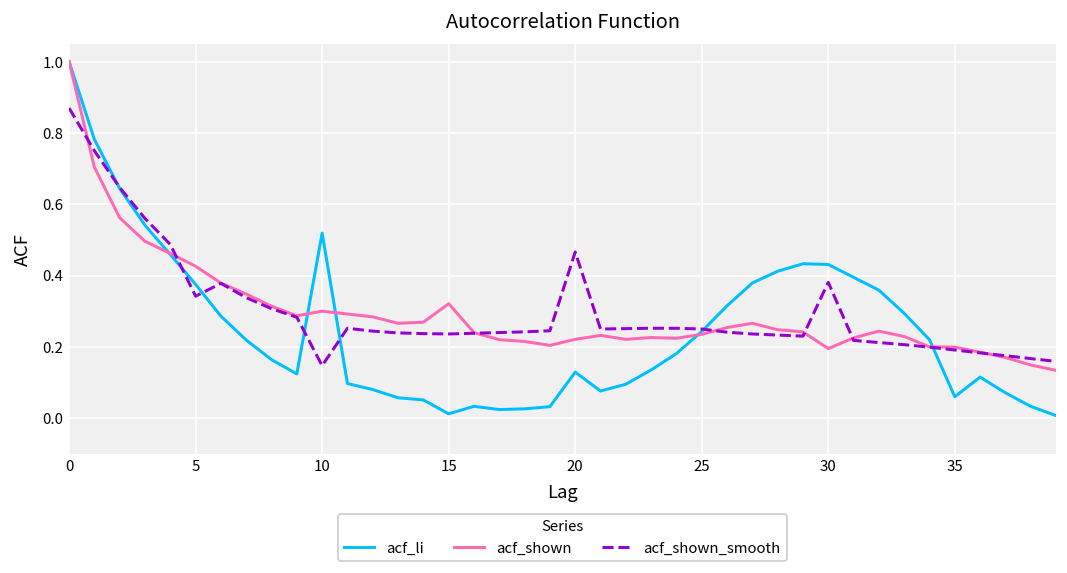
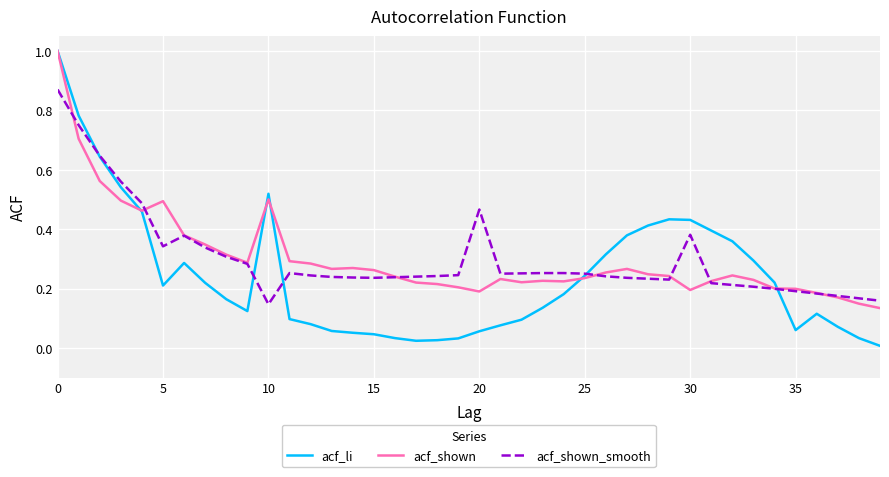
  {
    "acf_li": {
-     "5": 0.38,
+     "5": 0.21,
      "10": 0.52,
-     "15": 0.01,
-     "20": 0.13,
+     "15": 0.05,
+     "20": 0.06,
      "30": 0.43,
      "35": 0.06
    },
    "acf_shown": {
-     "5": 0.43,
-     "10": 0.3,
-     "15": 0.32,
-     "20": 0.22,
+     "5": 0.49,
+     "10": 0.5,
+     "15": 0.26,
+     "20": 0.19,
      "30": 0.20
    },
    "acf_shown_smooth": {
      "0": 0.87,
      "5": 0.34,
      "10": 0.15,
      "15": 0.24,
      "20": 0.47,
      "30": 0.38
    }
  }
